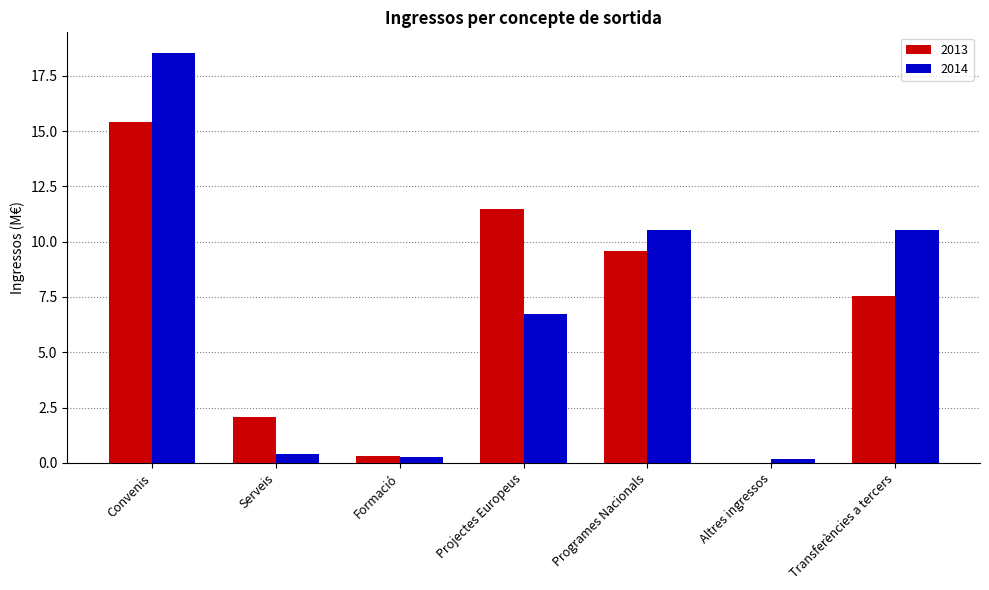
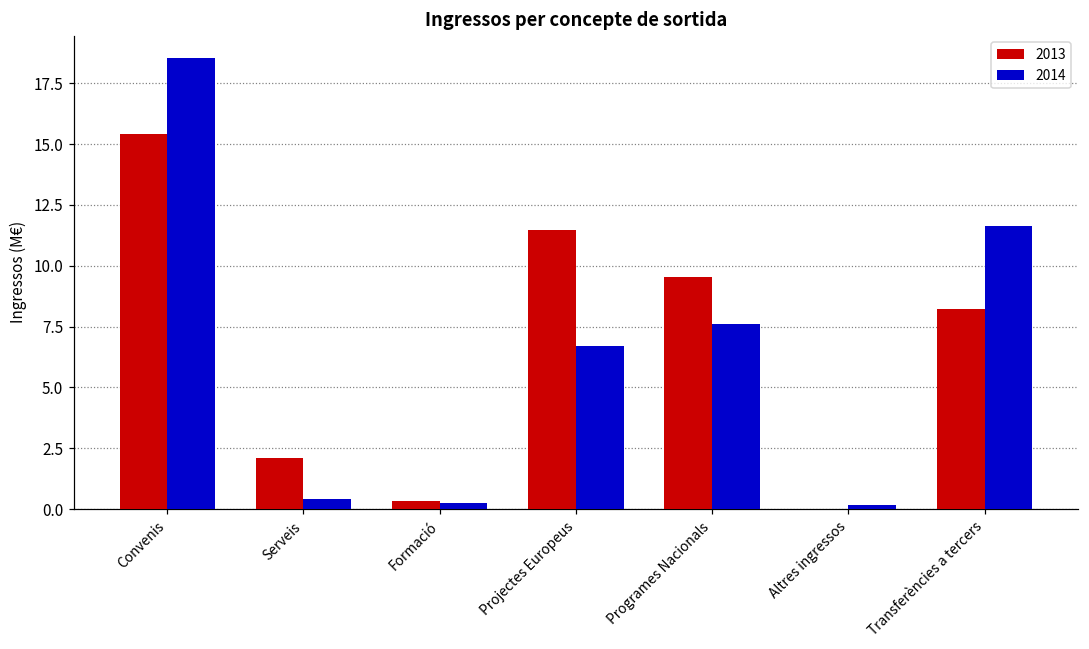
  {
    "2013": {
      "Convenis": 15.4,
      "Serveis": 2.1,
      "Formació": 0.3,
      "Projectes Europeus": 11.5,
      "Programes Nacionals": 9.6,
-     "Transferències a tercers": 7.5
+     "Transferències a tercers": 8.2
    },
    "2014": {
      "Convenis": 18.5,
      "Serveis": 0.4,
      "Formació": 0.2,
      "Projectes Europeus": 6.7,
-     "Programes Nacionals": 10.5,
+     "Programes Nacionals": 7.6,
      "Altres ingressos": 0.2,
-     "Transferències a tercers": 10.5
+     "Transferències a tercers": 11.6
    }
  }
